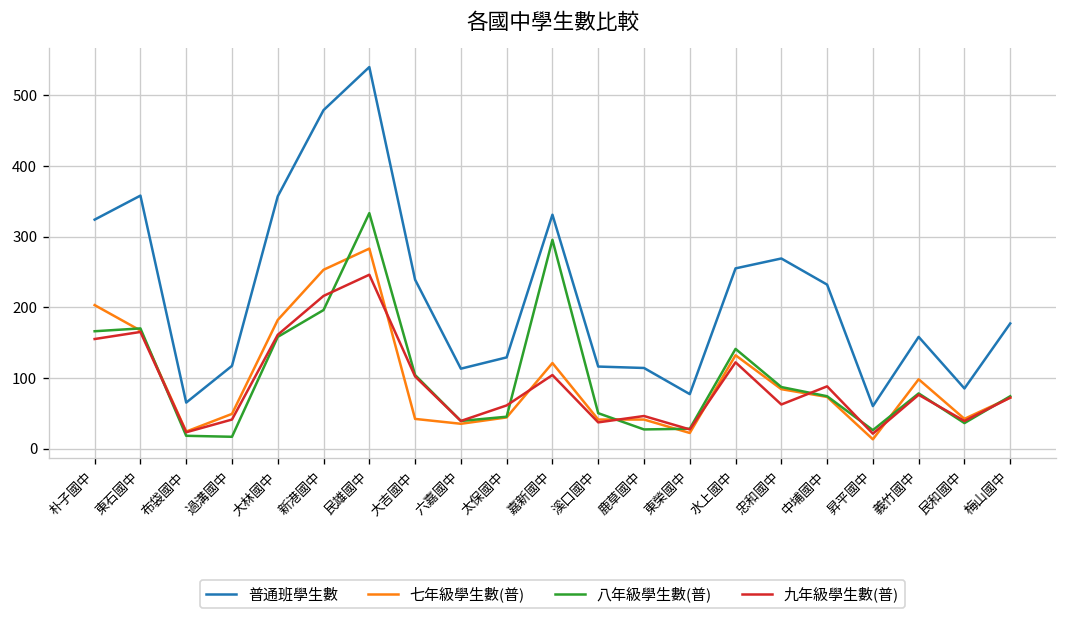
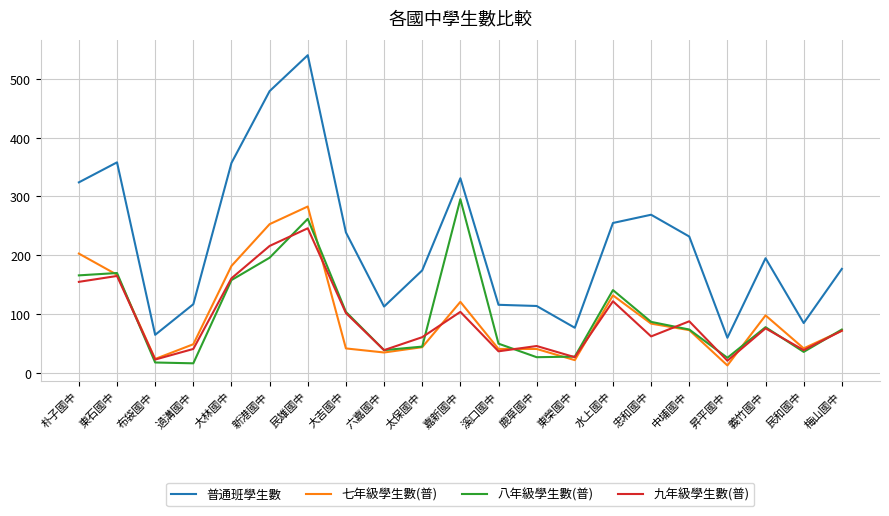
  {
    "普通班學生數": {
      "朴子國中": 320,
      "東石國中": 360,
      "布袋國中": 70,
      "過溝國中": 120,
      "大林國中": 360,
      "新港國中": 480,
      "民雄國中": 540,
      "大吉國中": 240,
      "六嘉國中": 110,
-     "太保國中": 130,
+     "太保國中": 170,
      "嘉新國中": 330,
      "溪口國中": 120,
      "鹿草國中": 110,
      "東榮國中": 80,
      "水上國中": 260,
      "忠和國中": 270,
      "中埔國中": 230,
      "昇平國中": 60,
-     "義竹國中": 160,
+     "義竹國中": 200,
      "民和國中": 90,
      "梅山國中": 180
    },
    "七年級學生數(普)": {
      "朴子國中": 200,
      "過溝國中": 50,
      "大林國中": 180,
      "新港國中": 250,
      "民雄國中": 280,
      "大吉國中": 40,
      "嘉新國中": 120,
      "鹿草國中": 40,
      "東榮國中": 20,
      "水上國中": 130,
      "昇平國中": 10,
      "義竹國中": 100
    },
    "八年級學生數(普)": {
      "朴子國中": 170,
      "布袋國中": 20,
      "過溝國中": 20,
      "新港國中": 200,
-     "民雄國中": 330,
+     "民雄國中": 260,
      "嘉新國中": 300,
      "溪口國中": 50,
      "鹿草國中": 30,
      "水上國中": 140,
      "昇平國中": 30
    },
    "九年級學生數(普)": {
      "朴子國中": 160,
      "過溝國中": 40,
      "新港國中": 220,
      "民雄國中": 250,
      "太保國中": 60,
      "嘉新國中": 100,
      "鹿草國中": 50,
      "水上國中": 120,
      "忠和國中": 60,
      "中埔國中": 90,
      "昇平國中": 20
    }
  }
